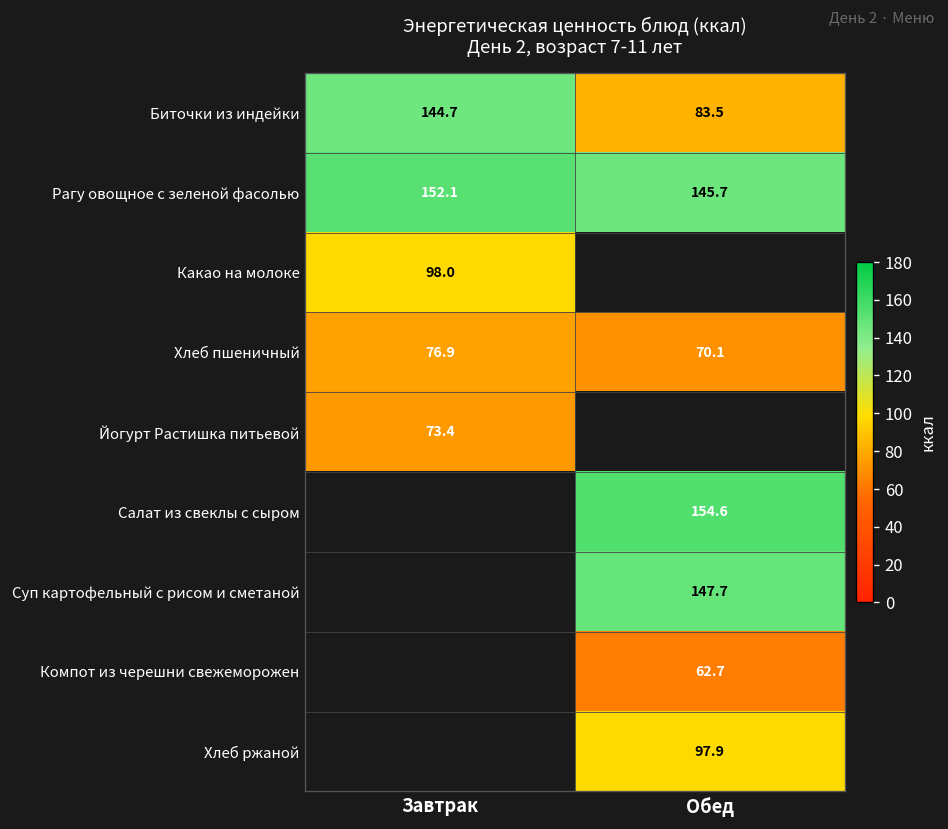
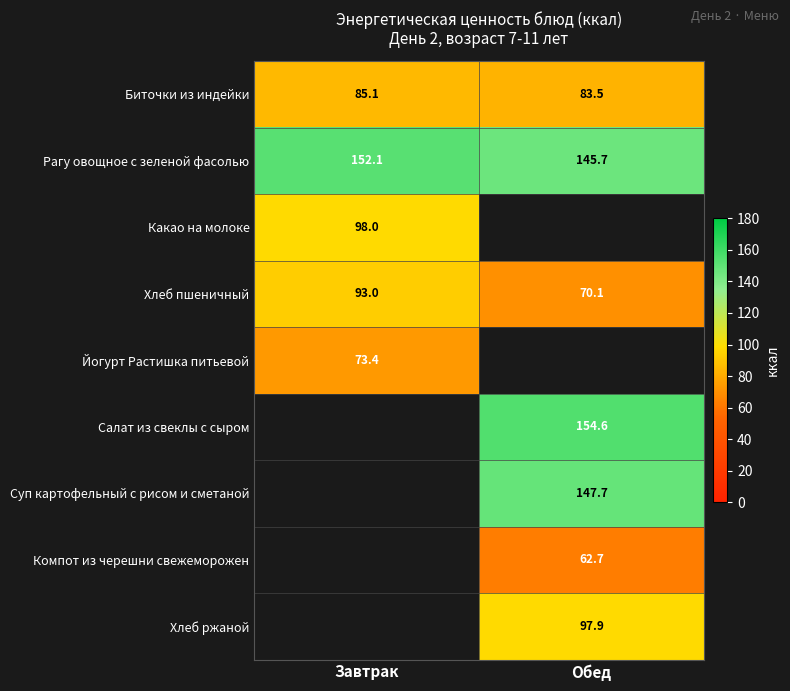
  {
    "Биточки из индейки": {
-     "Завтрак": 144.7,
+     "Завтрак": 85.1,
      "Обед": 83.5
    },
    "Рагу овощное с зеленой фасолью": {
      "Завтрак": 152.1,
      "Обед": 145.7
    },
    "Какао на молоке": {
      "Завтрак": 98.0
    },
    "Хлеб пшеничный": {
-     "Завтрак": 76.9,
+     "Завтрак": 93.0,
      "Обед": 70.1
    },
    "Йогурт Растишка питьевой": {
      "Завтрак": 73.4
    },
    "Салат из свеклы с сыром": {
      "Обед": 154.6
    },
    "Суп картофельный с рисом и сметаной": {
      "Обед": 147.7
    },
    "Компот из черешни свежеморожен": {
      "Обед": 62.7
    },
    "Хлеб ржаной": {
      "Обед": 97.9
    }
  }
